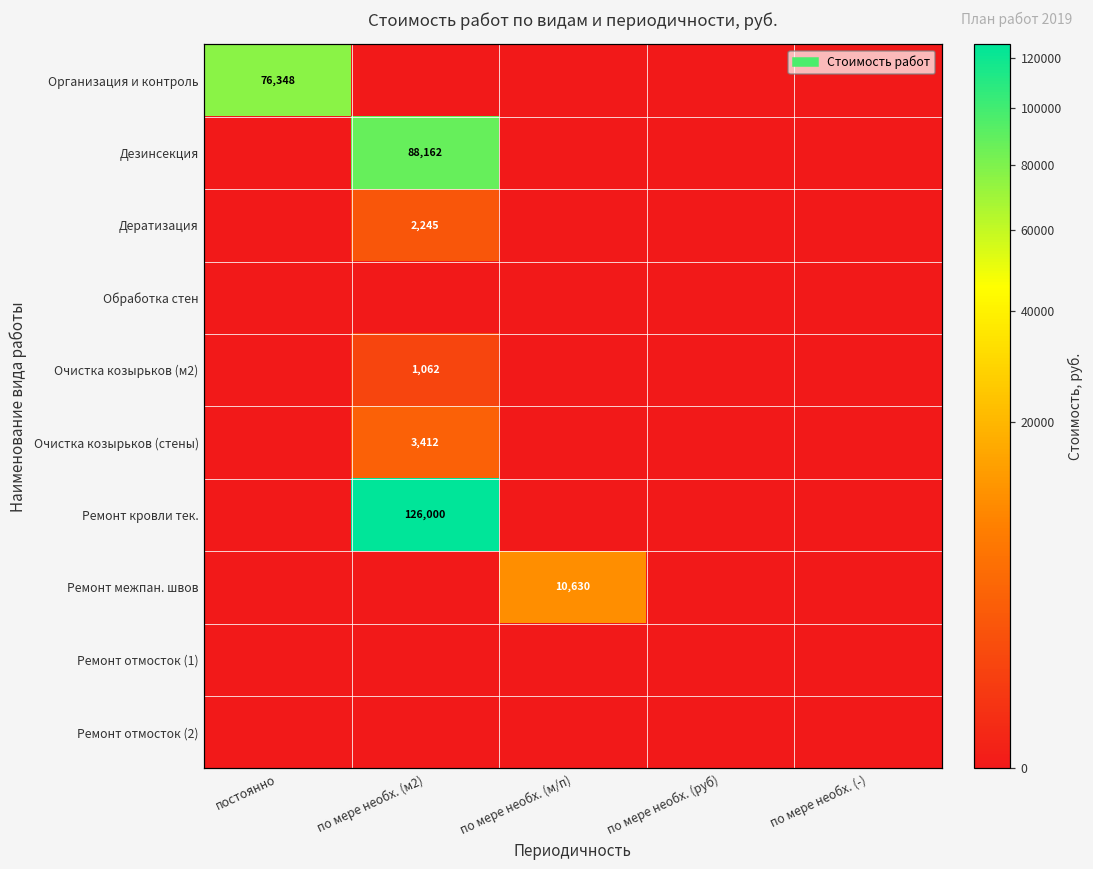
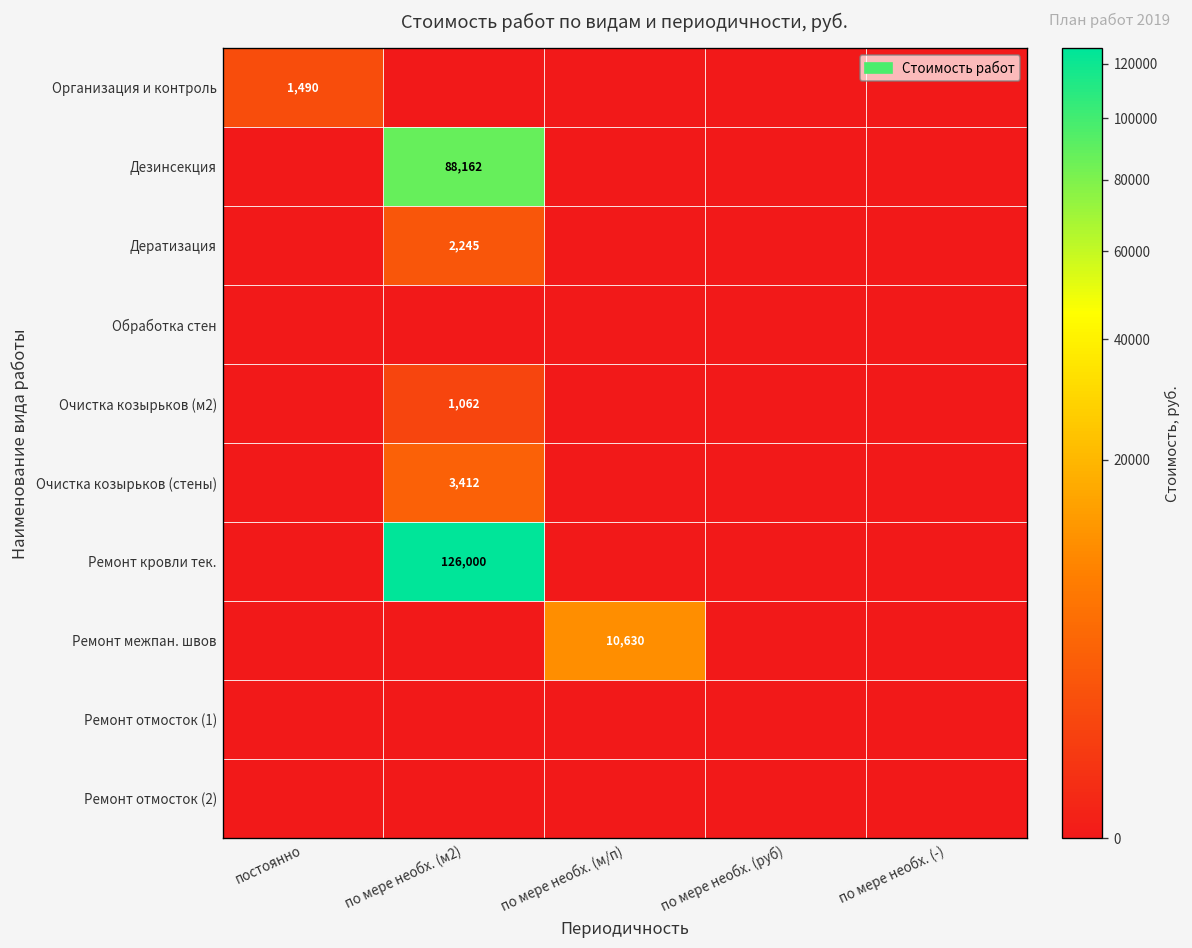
  {
    "Организация и контроль": {
-     "постоянно": "76,348"
+     "постоянно": "1,490"
    },
    "Дезинсекция": {
      "по мере необх. (м2)": "88,162"
    },
    "Дератизация": {
      "по мере необх. (м2)": "2,245"
    },
    "Очистка козырьков (м2)": {
      "по мере необх. (м2)": "1,062"
    },
    "Очистка козырьков (стены)": {
      "по мере необх. (м2)": "3,412"
    },
    "Ремонт кровли тек.": {
      "по мере необх. (м2)": "126,000"
    },
    "Ремонт межпан. швов": {
      "по мере необх. (м/п)": "10,630"
    }
  }
